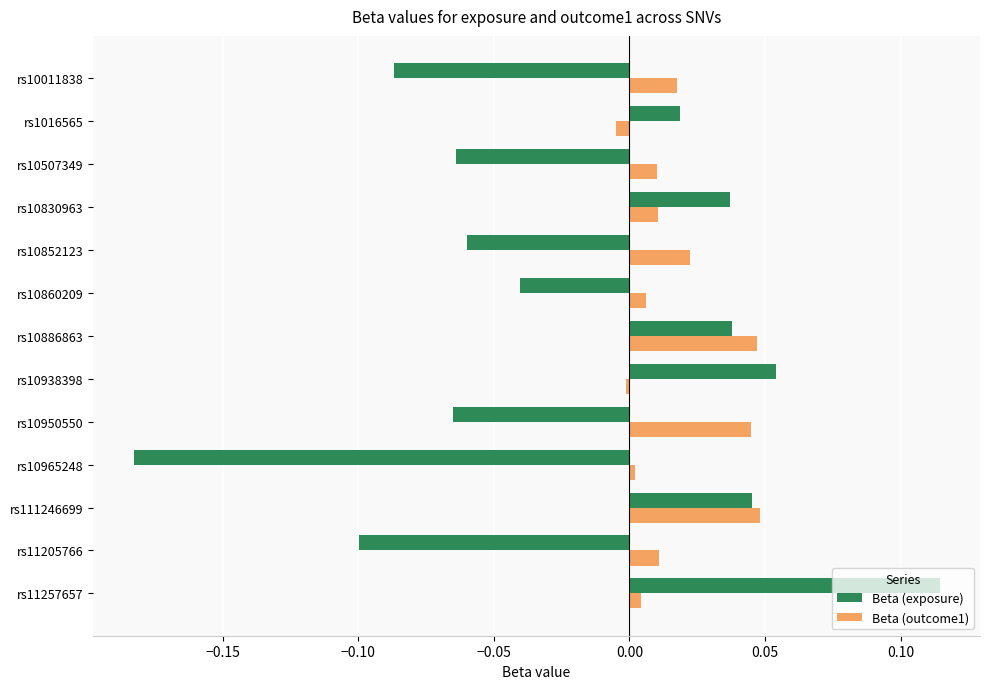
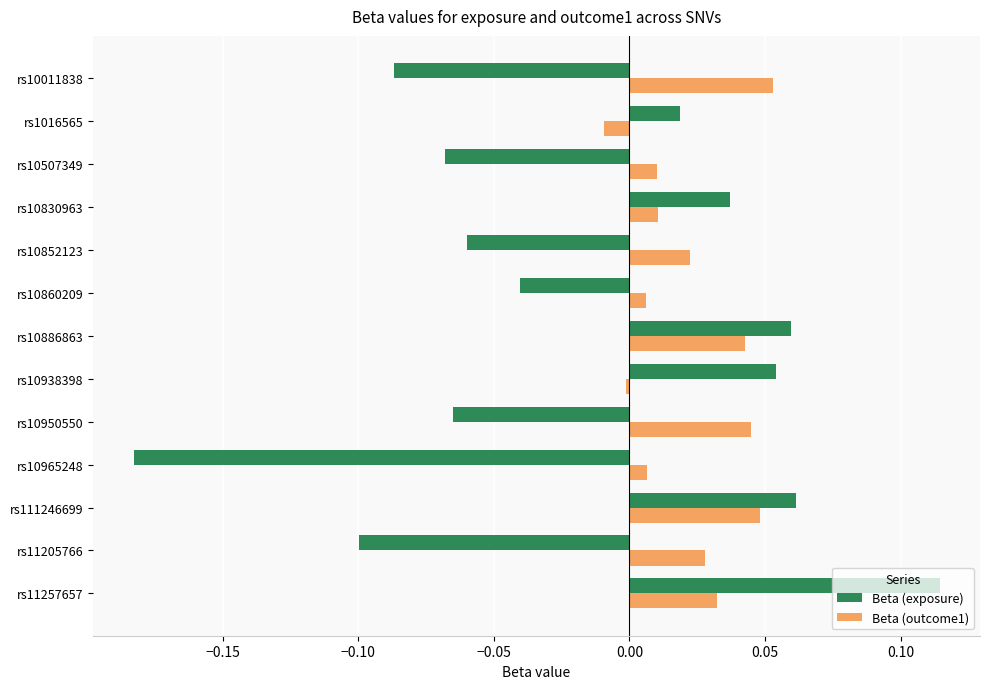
  {
    "Beta (exposure)": {
      "rs10011838": -0.087,
      "rs1016565": 0.019,
-     "rs10507349": -0.064,
+     "rs10507349": -0.068,
      "rs10830963": 0.037,
      "rs10852123": -0.060,
      "rs10860209": -0.040,
-     "rs10886863": 0.038,
+     "rs10886863": 0.060,
      "rs10938398": 0.054,
      "rs10950550": -0.065,
      "rs10965248": -0.183,
-     "rs111246699": 0.045,
+     "rs111246699": 0.061,
      "rs11205766": -0.100
    },
    "Beta (outcome1)": {
-     "rs10011838": 0.018,
-     "rs1016565": -0.005,
+     "rs10011838": 0.053,
+     "rs1016565": -0.010,
      "rs10507349": 0.010,
      "rs10830963": 0.011,
      "rs10852123": 0.022,
      "rs10860209": 0.006,
-     "rs10886863": 0.047,
+     "rs10886863": 0.042,
      "rs10938398": -0.001,
      "rs10950550": 0.045,
-     "rs10965248": 0.002,
+     "rs10965248": 0.007,
      "rs111246699": 0.048,
-     "rs11205766": 0.011,
-     "rs11257657": 0.004
+     "rs11205766": 0.028,
+     "rs11257657": 0.032
    }
  }
